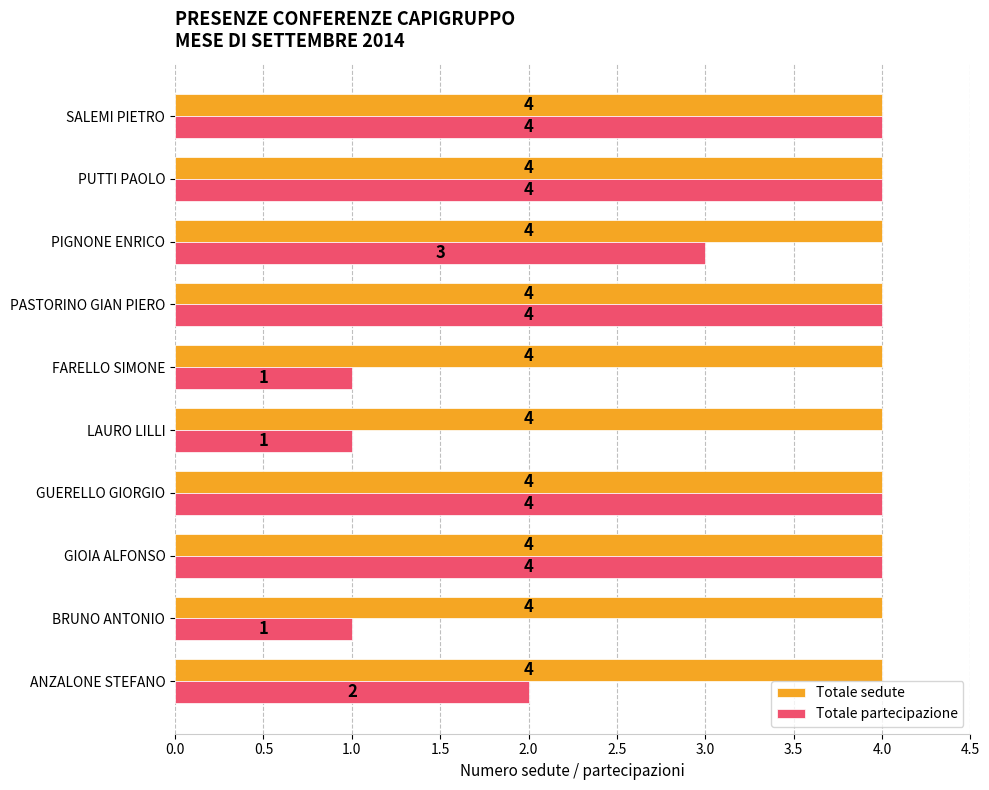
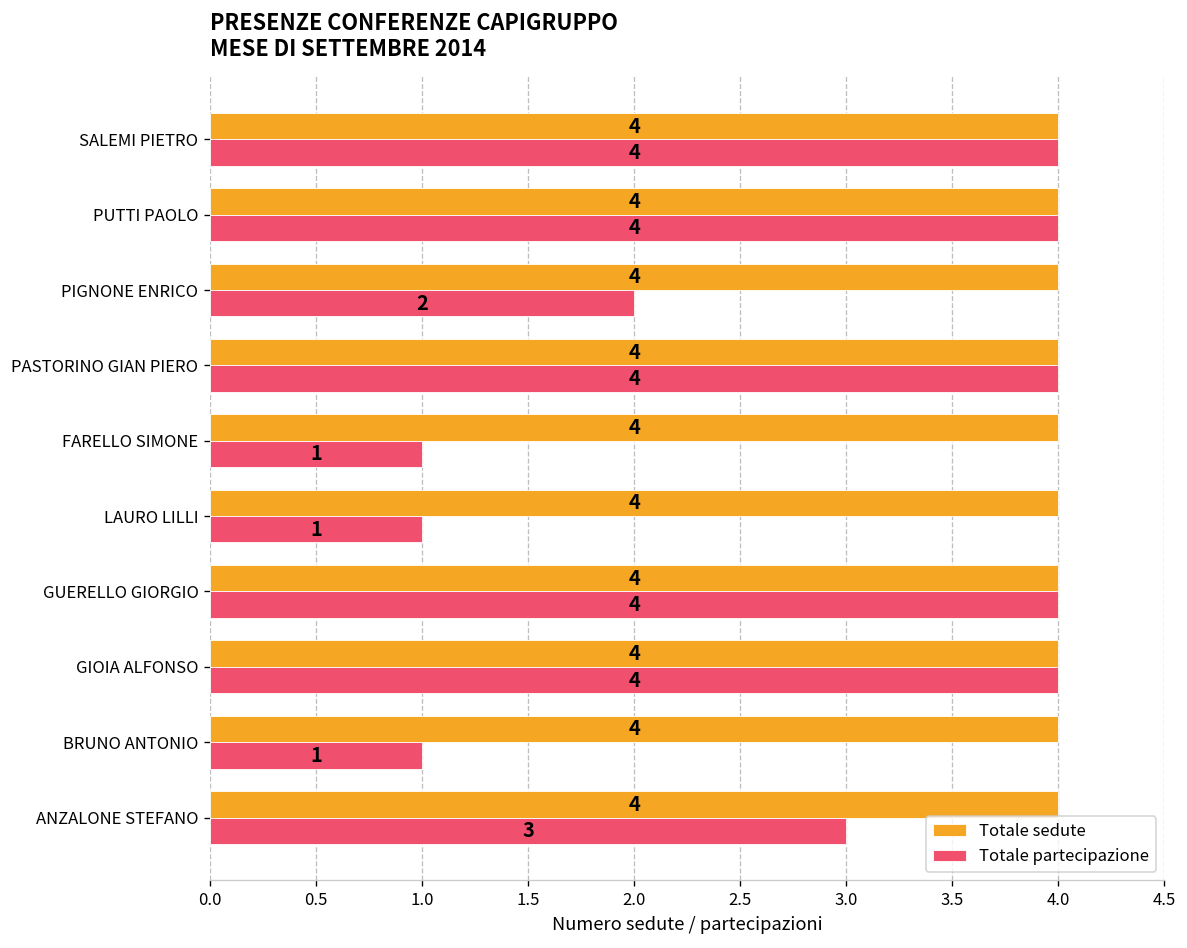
  {
    "Totale sedute": {
      "SALEMI PIETRO": 4,
      "PUTTI PAOLO": 4,
      "PIGNONE ENRICO": 4,
      "PASTORINO GIAN PIERO": 4,
      "FARELLO SIMONE": 4,
      "LAURO LILLI": 4,
      "GUERELLO GIORGIO": 4,
      "GIOIA ALFONSO": 4,
      "BRUNO ANTONIO": 4,
      "ANZALONE STEFANO": 4
    },
    "Totale partecipazione": {
      "SALEMI PIETRO": 4,
      "PUTTI PAOLO": 4,
-     "PIGNONE ENRICO": 3,
+     "PIGNONE ENRICO": 2,
      "PASTORINO GIAN PIERO": 4,
      "FARELLO SIMONE": 1,
      "LAURO LILLI": 1,
      "GUERELLO GIORGIO": 4,
      "GIOIA ALFONSO": 4,
      "BRUNO ANTONIO": 1,
-     "ANZALONE STEFANO": 2
+     "ANZALONE STEFANO": 3
    }
  }
